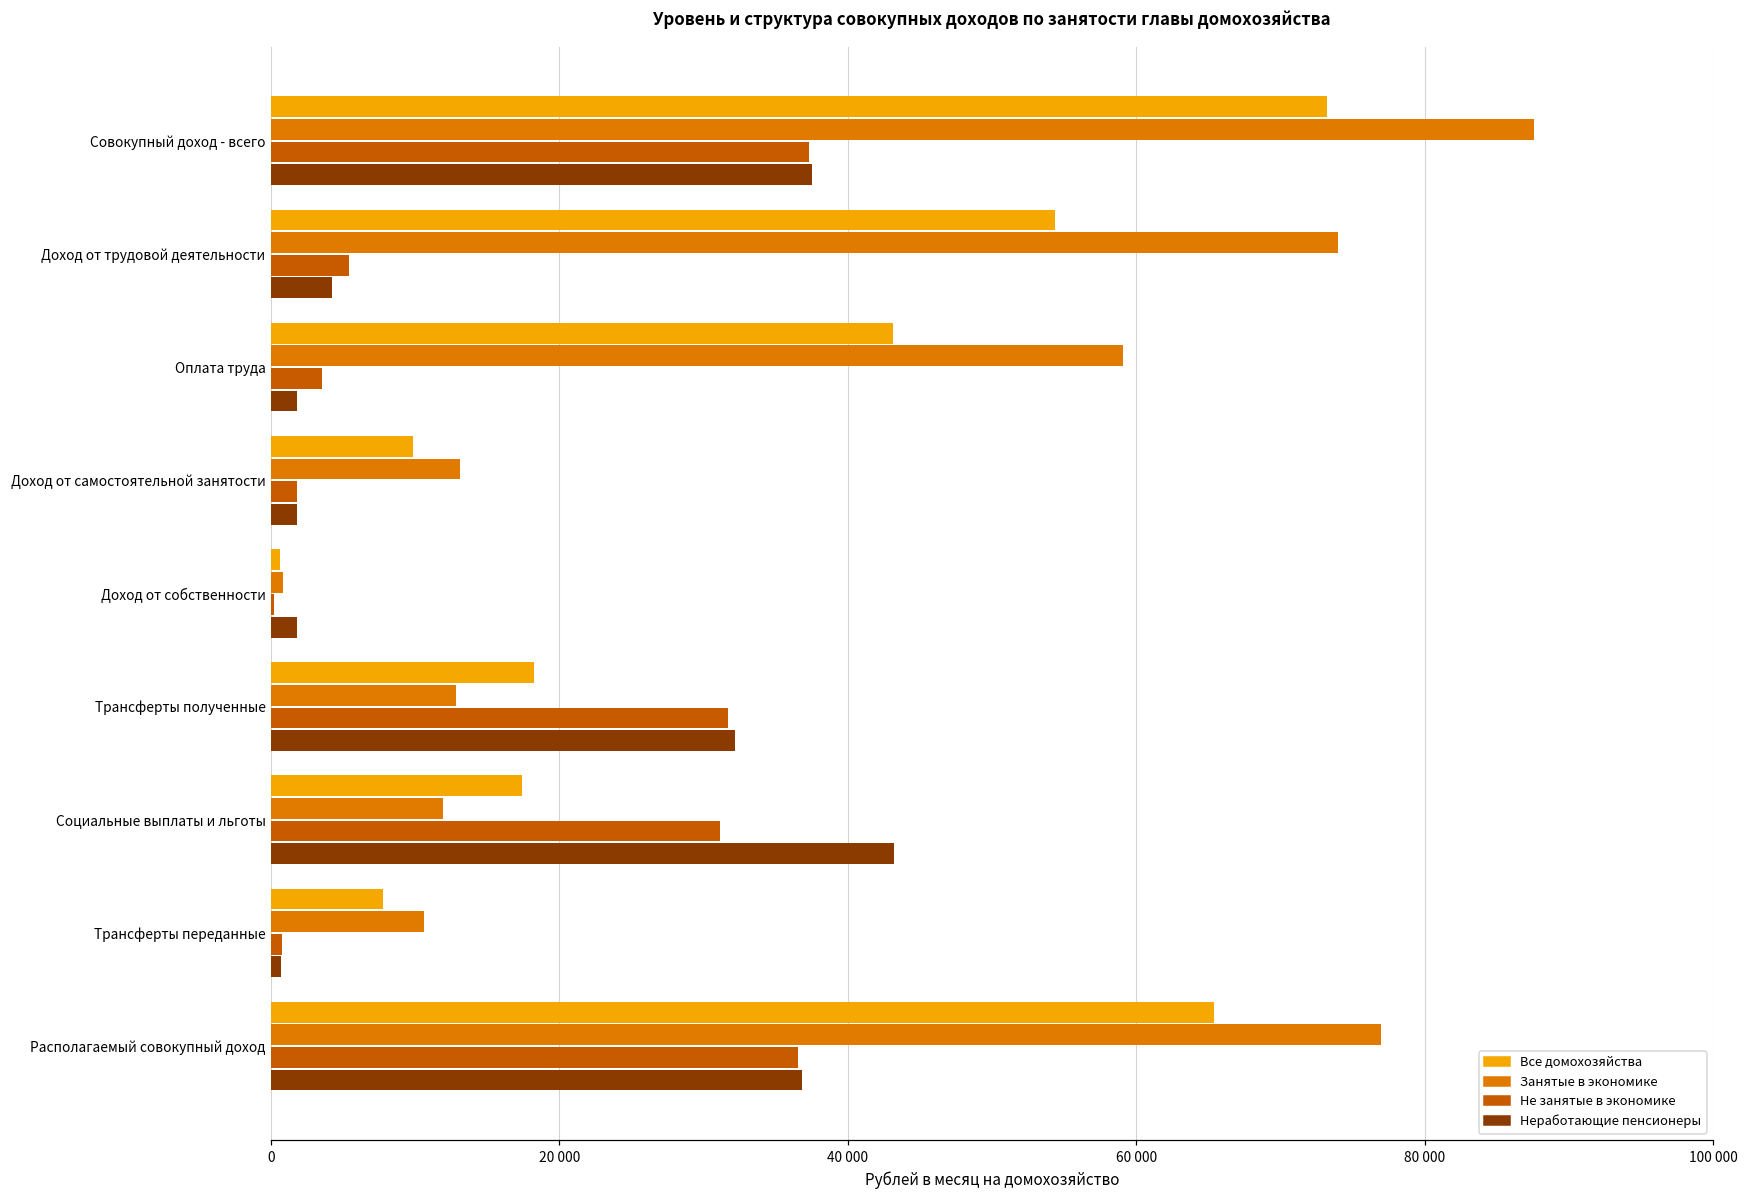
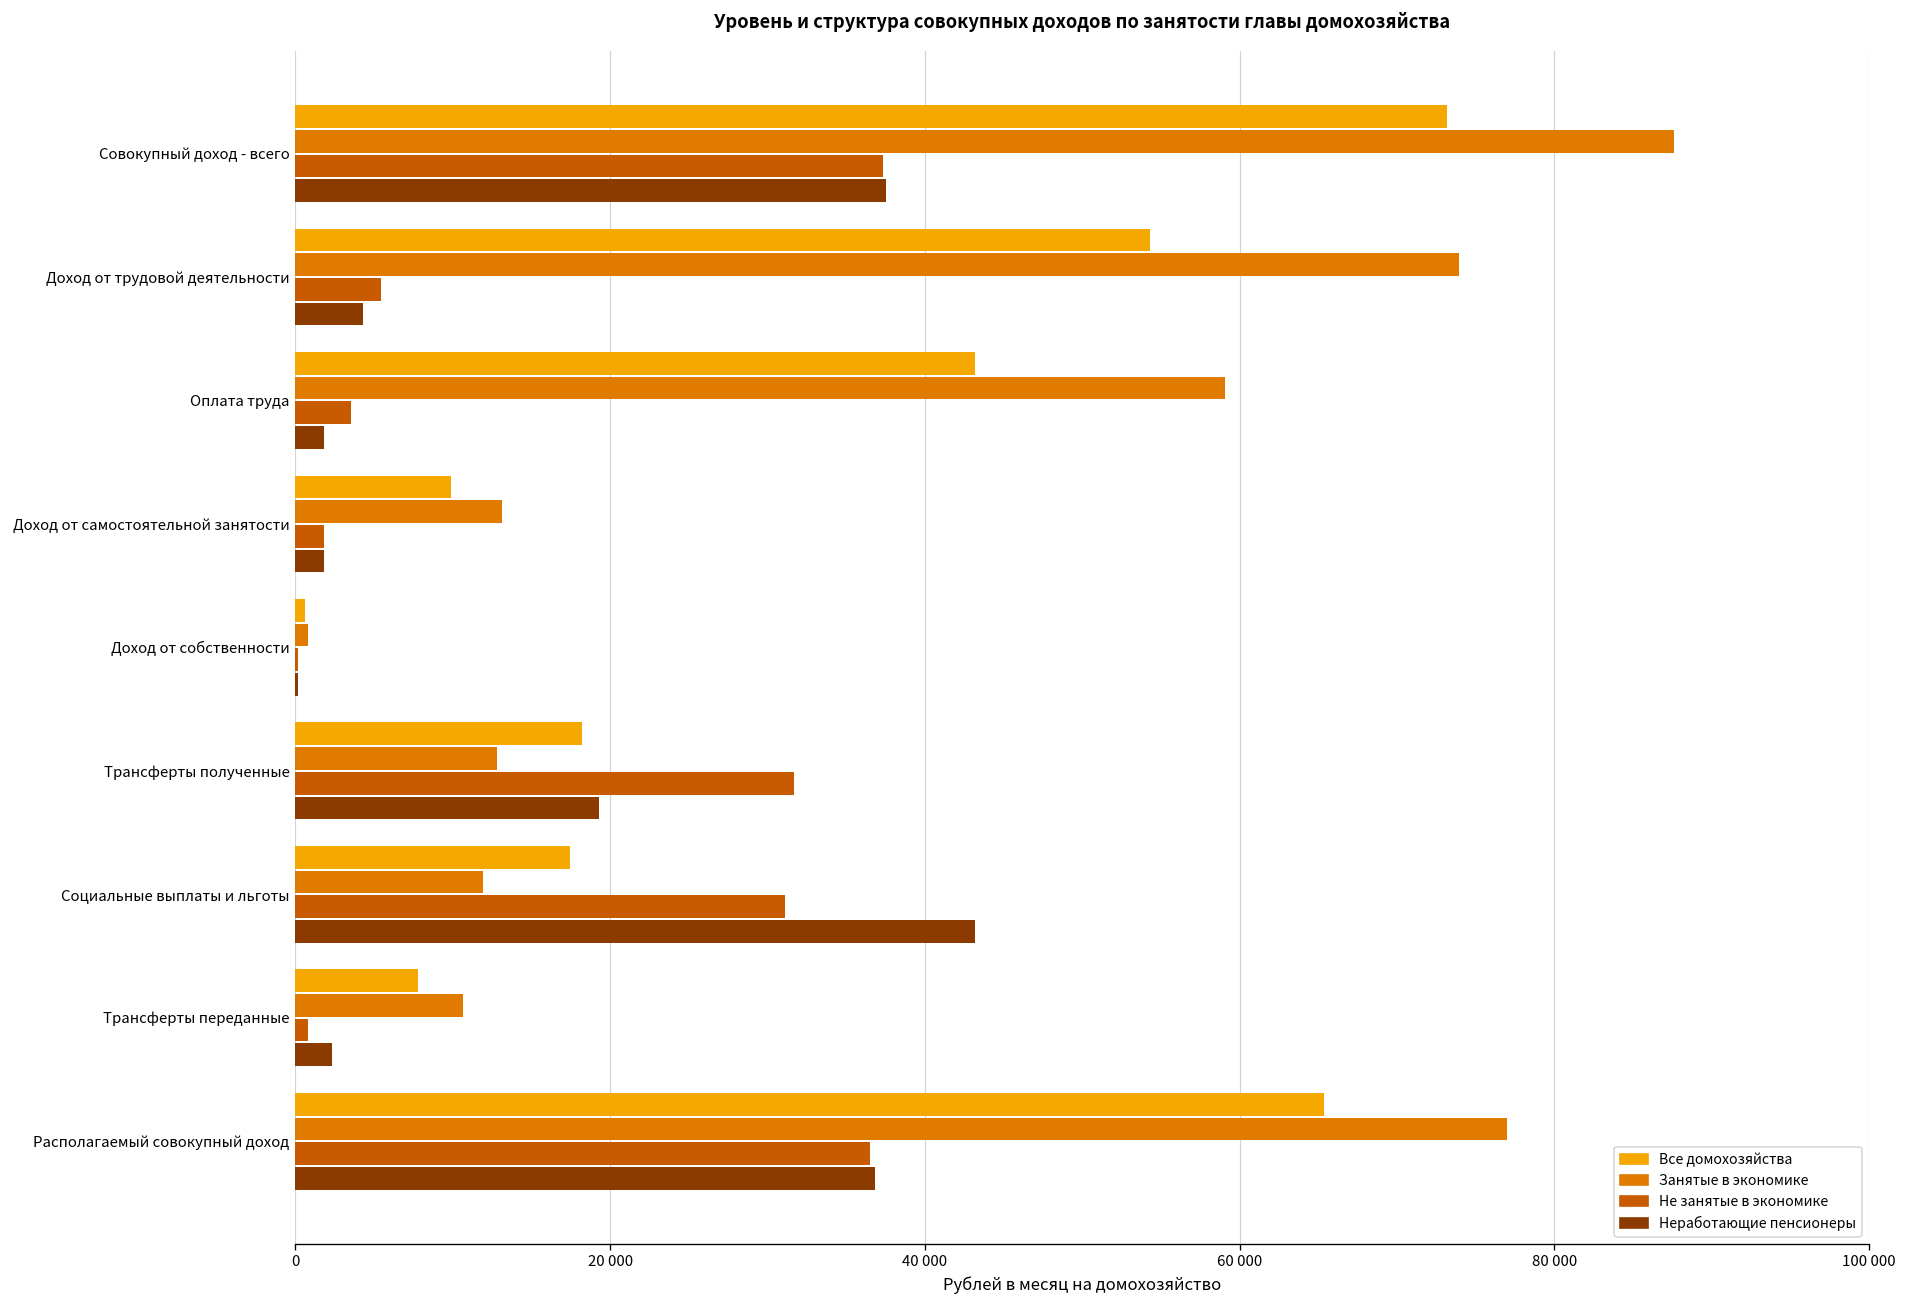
  {
    "Неработающие пенсионеры": {
      "Совокупный доход - всего": 37500,
      "Доход от трудовой деятельности": 4300,
      "Оплата труда": 1800,
      "Доход от самостоятельной занятости": 1800,
-     "Доход от собственности": 1800,
-     "Трансферты полученные": 32200,
+     "Доход от собственности": 200,
+     "Трансферты полученные": 19300,
      "Социальные выплаты и льготы": 43200,
-     "Трансферты переданные": 700,
+     "Трансферты переданные": 2300,
      "Располагаемый совокупный доход": 36800
    }
  }
